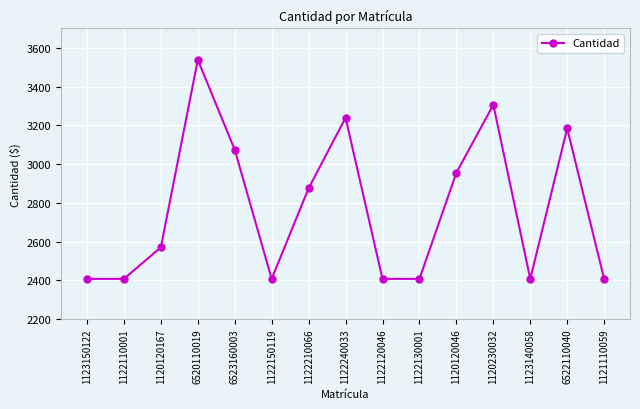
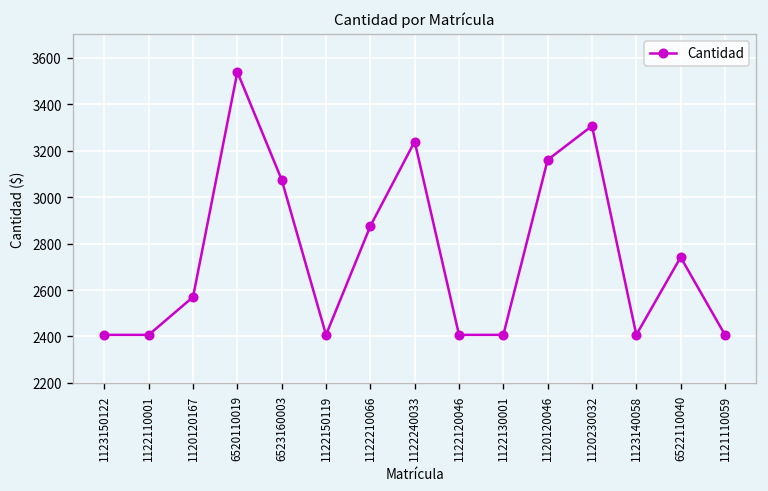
  {
    "1123150122": 2410,
    "1122110001": 2410,
    "1120120167": 2570,
    "6520110019": 3540,
    "6523160003": 3070,
    "1122150119": 2410,
    "1122210066": 2880,
    "1122240033": 3240,
    "1122120046": 2410,
    "1122130001": 2410,
-   "1120120046": 2960,
+   "1120120046": 3160,
    "1120230032": 3310,
    "1123140058": 2410,
-   "6522110040": 3180,
+   "6522110040": 2740,
    "1121110059": 2410
  }
